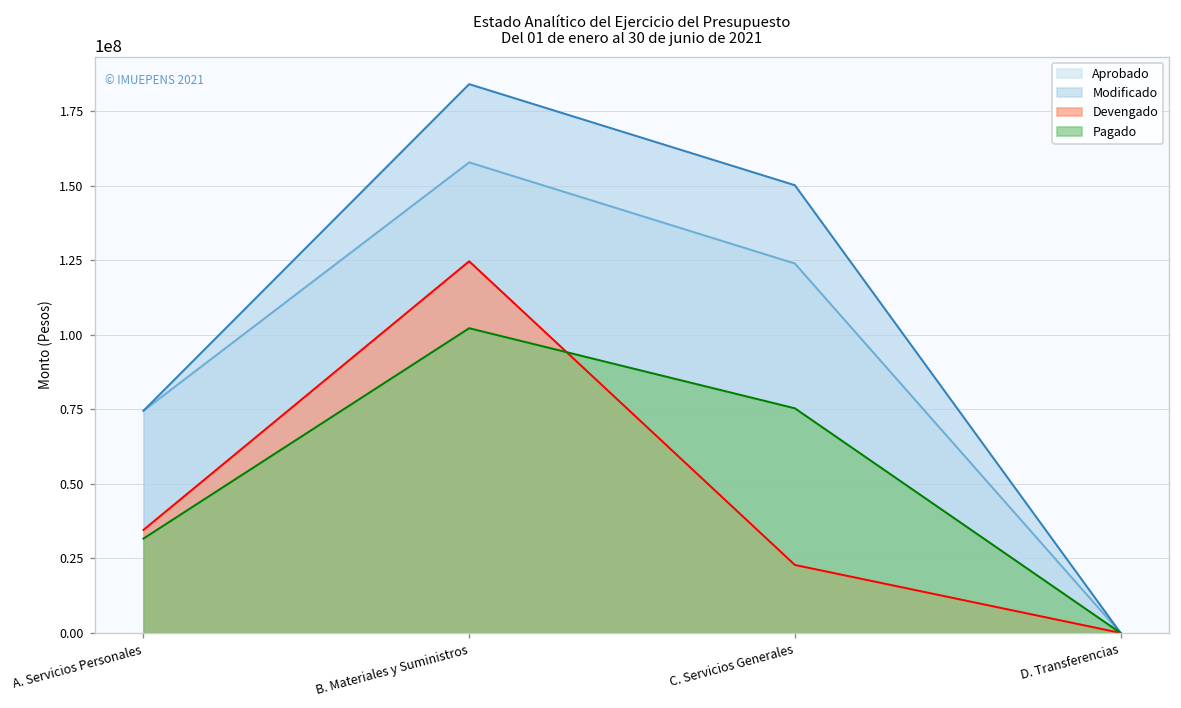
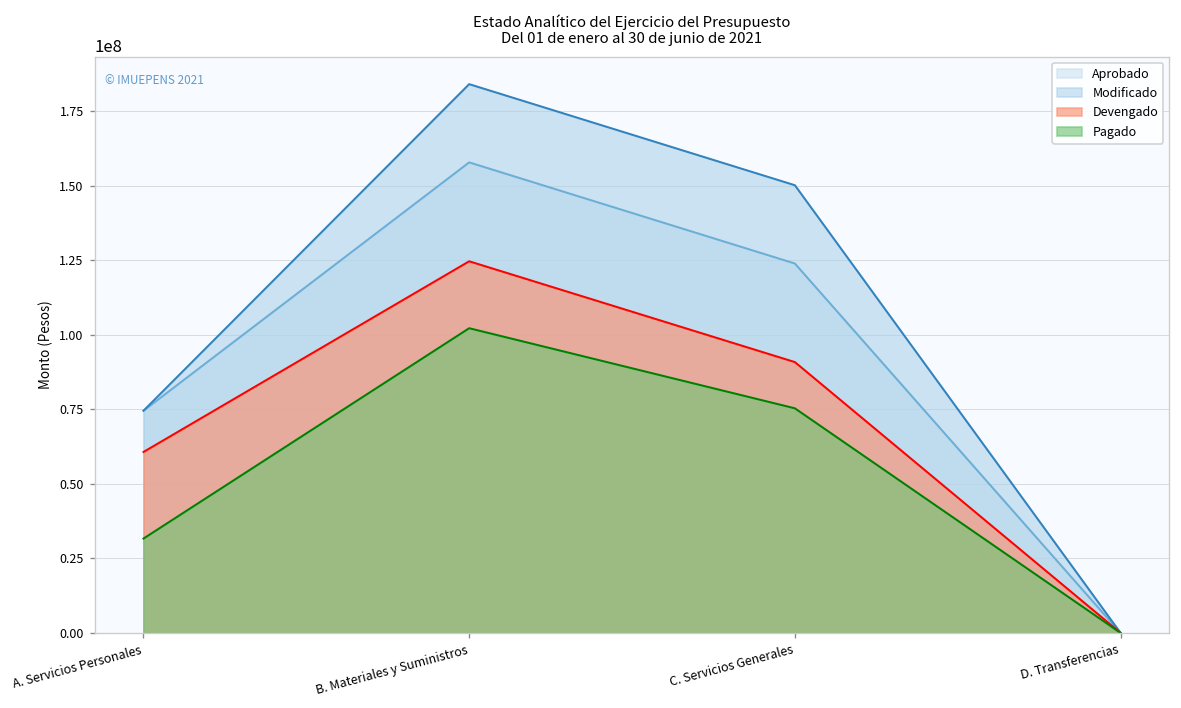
  {
    "Devengado": {
-     "A. Servicios Personales": 35000000,
+     "A. Servicios Personales": 61000000,
      "B. Materiales y Suministros": 125000000,
-     "C. Servicios Generales": 23000000
+     "C. Servicios Generales": 91000000
    },
    "Pagado": {
      "A. Servicios Personales": 32000000,
      "B. Materiales y Suministros": 102000000,
      "C. Servicios Generales": 75000000
    }
  }
